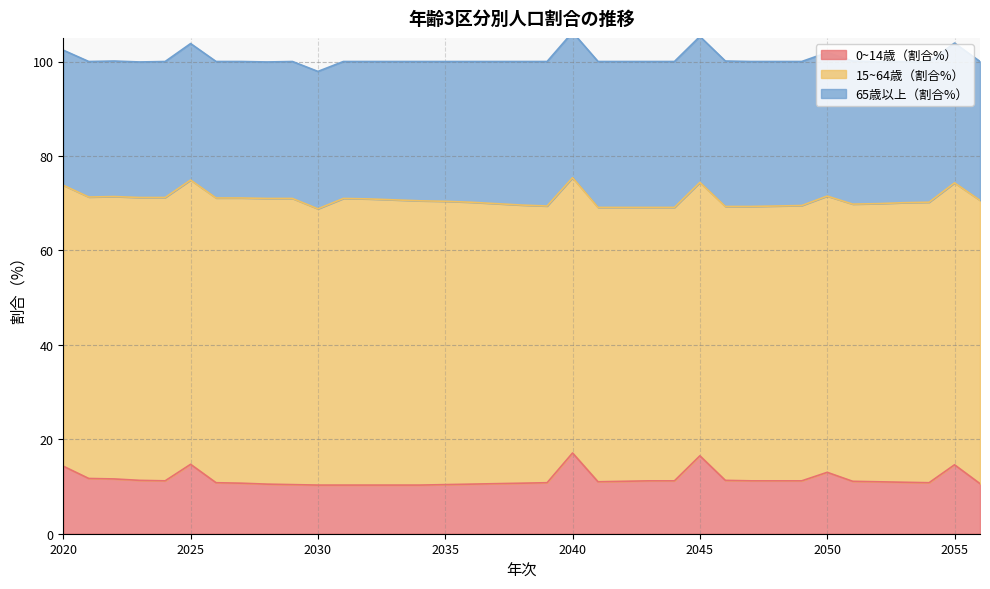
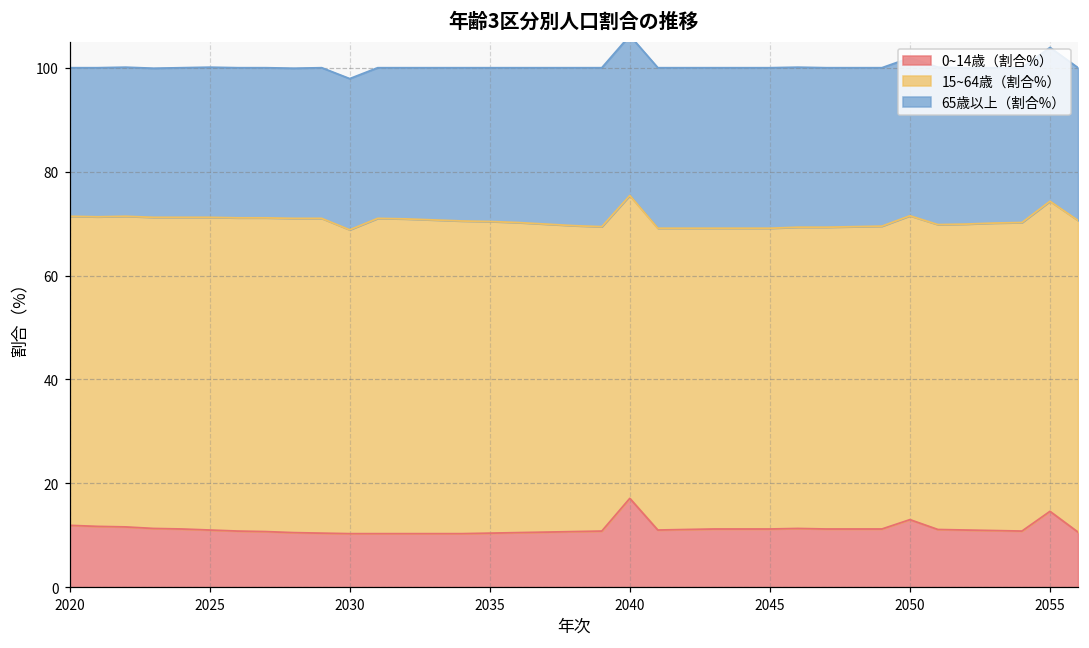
  {
    "0~14歳（割合%）": {
-     "2020": 14,
-     "2025": 15,
+     "2020": 12,
+     "2025": 11,
      "2030": 10,
      "2035": 10,
      "2040": 17,
-     "2045": 17,
+     "2045": 11,
      "2050": 13,
      "2055": 15
    },
    "15~64歳（割合%）": {
      "2020": 60,
      "2025": 60,
      "2030": 59,
      "2035": 60,
      "2040": 58,
      "2045": 58,
      "2050": 59,
      "2055": 60
    },
    "65歳以上（割合%）": {
      "2020": 29,
      "2025": 29,
      "2030": 29,
      "2035": 30,
      "2045": 31,
      "2055": 30
    }
  }
